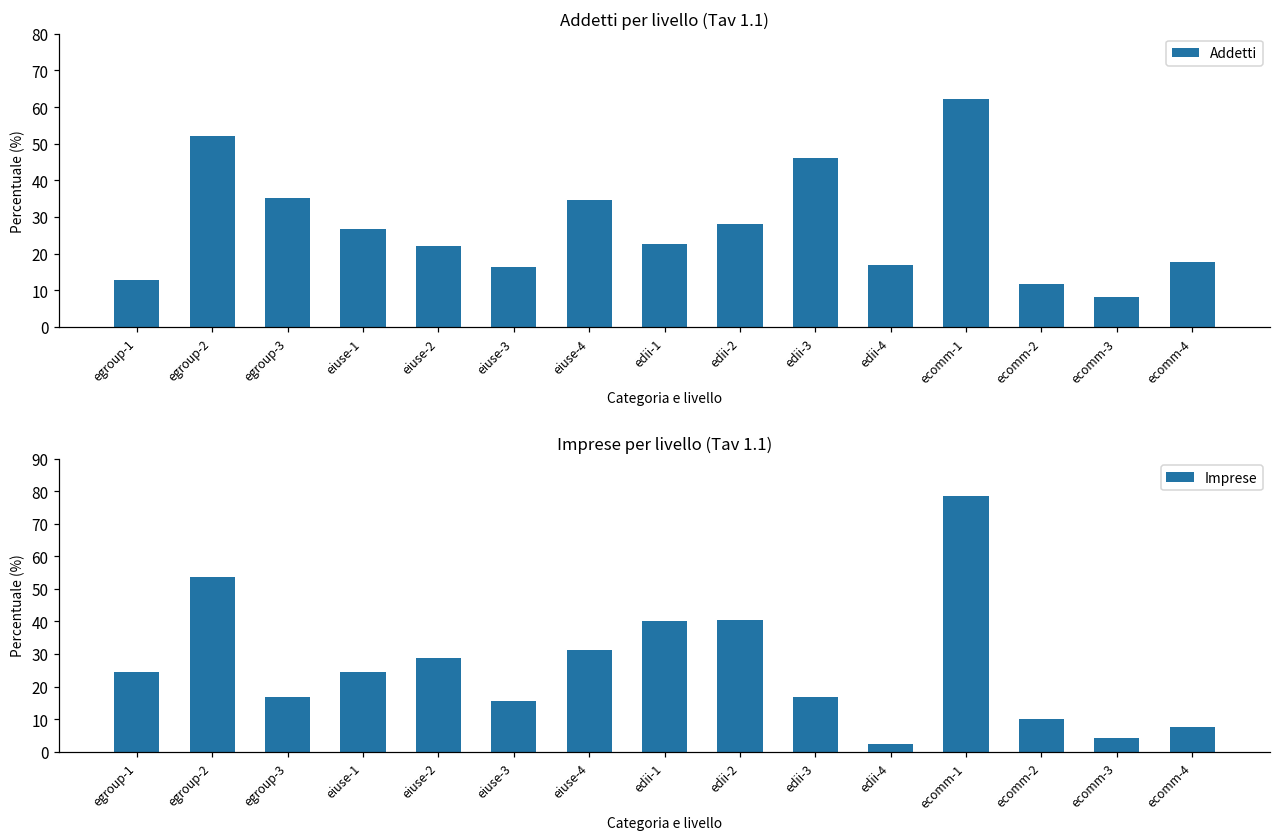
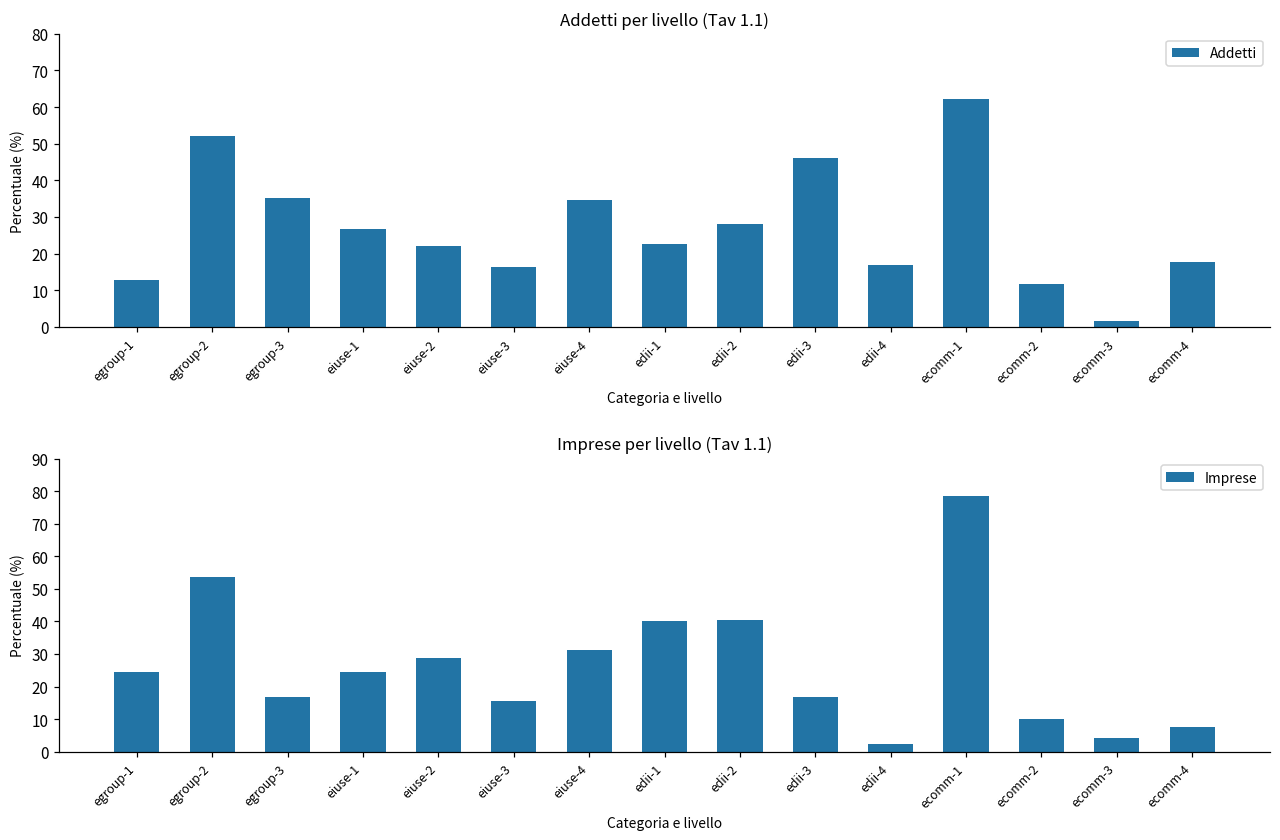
  {
    "Addetti per livello (Tav 1.1)": {
      "egroup-1": 13,
      "egroup-2": 52,
      "egroup-3": 35,
      "eiuse-1": 27,
      "eiuse-2": 22,
      "eiuse-3": 16,
      "eiuse-4": 35,
      "edii-1": 23,
      "edii-2": 28,
      "edii-3": 46,
      "edii-4": 17,
      "ecomm-1": 62,
      "ecomm-2": 12,
-     "ecomm-3": 8,
+     "ecomm-3": 2,
      "ecomm-4": 18
    },
    "Imprese per livello (Tav 1.1)": {
      "egroup-1": 25,
      "egroup-2": 54,
      "egroup-3": 17,
      "eiuse-1": 25,
      "eiuse-2": 29,
      "eiuse-3": 16,
      "eiuse-4": 31,
      "edii-1": 40,
      "edii-2": 40,
      "edii-3": 17,
      "edii-4": 3,
      "ecomm-1": 78,
      "ecomm-2": 10,
      "ecomm-3": 4,
      "ecomm-4": 8
    }
  }
